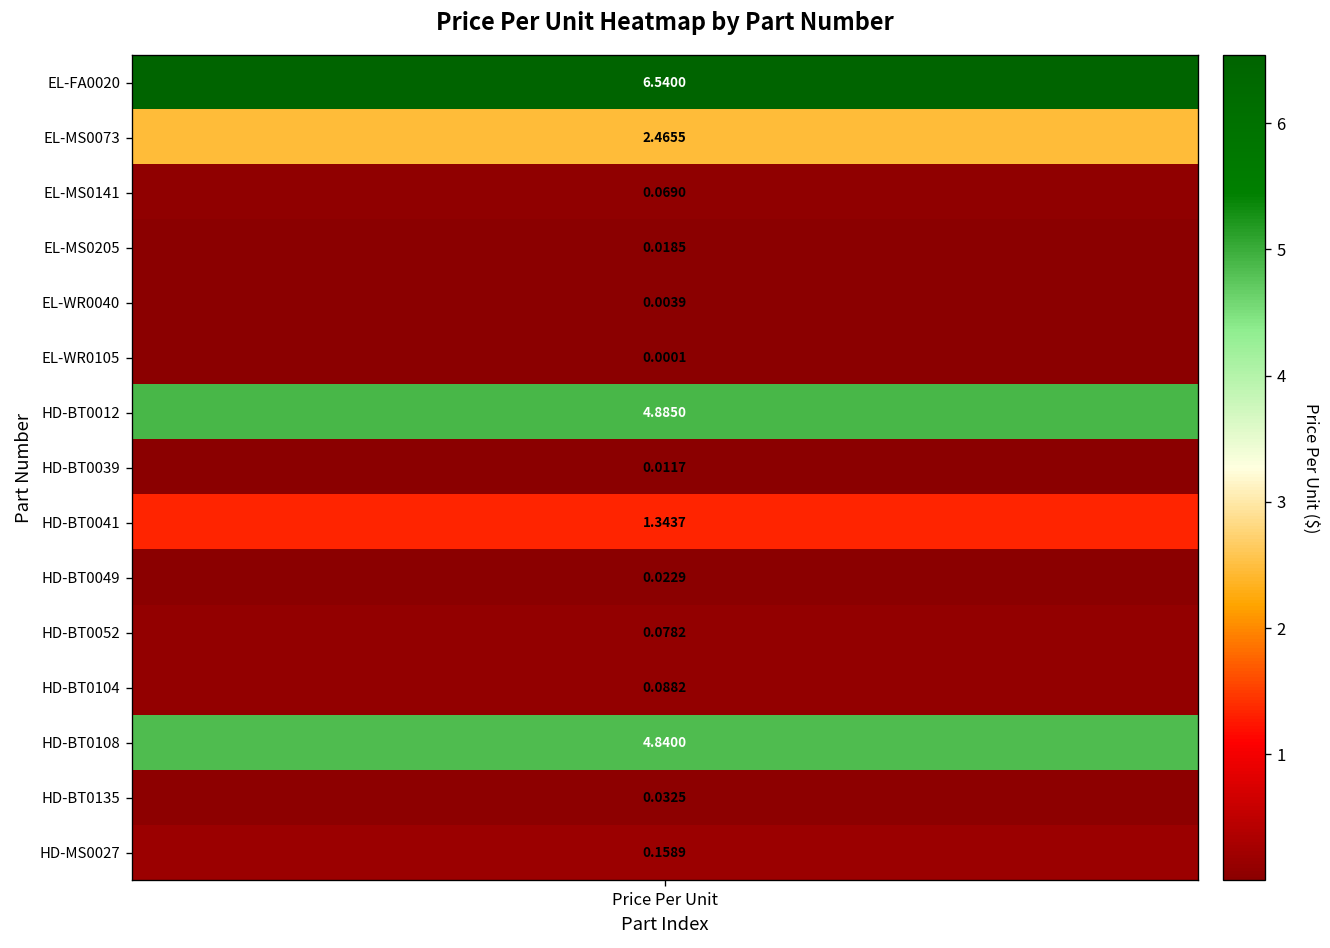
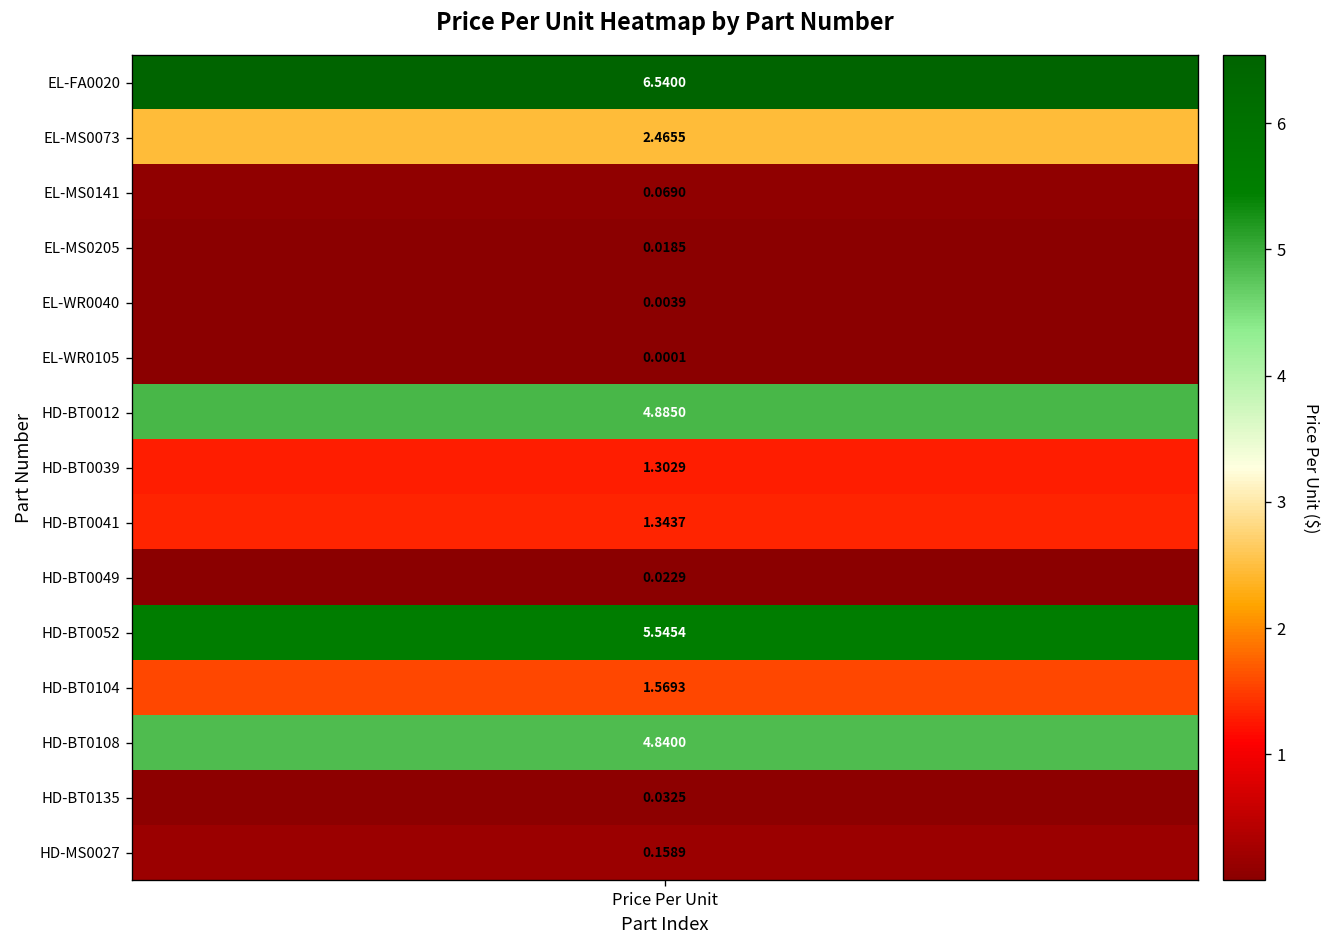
  {
    "EL-FA0020": {
      "Price Per Unit": 6.5400
    },
    "EL-MS0073": {
      "Price Per Unit": 2.4655
    },
    "EL-MS0141": {
      "Price Per Unit": 0.0690
    },
    "EL-MS0205": {
      "Price Per Unit": 0.0185
    },
    "EL-WR0040": {
      "Price Per Unit": 0.0039
    },
    "EL-WR0105": {
      "Price Per Unit": 0.0001
    },
    "HD-BT0012": {
      "Price Per Unit": 4.8850
    },
    "HD-BT0039": {
-     "Price Per Unit": 0.0117
+     "Price Per Unit": 1.3029
    },
    "HD-BT0041": {
      "Price Per Unit": 1.3437
    },
    "HD-BT0049": {
      "Price Per Unit": 0.0229
    },
    "HD-BT0052": {
-     "Price Per Unit": 0.0782
+     "Price Per Unit": 5.5454
    },
    "HD-BT0104": {
-     "Price Per Unit": 0.0882
+     "Price Per Unit": 1.5693
    },
    "HD-BT0108": {
      "Price Per Unit": 4.8400
    },
    "HD-BT0135": {
      "Price Per Unit": 0.0325
    },
    "HD-MS0027": {
      "Price Per Unit": 0.1589
    }
  }
